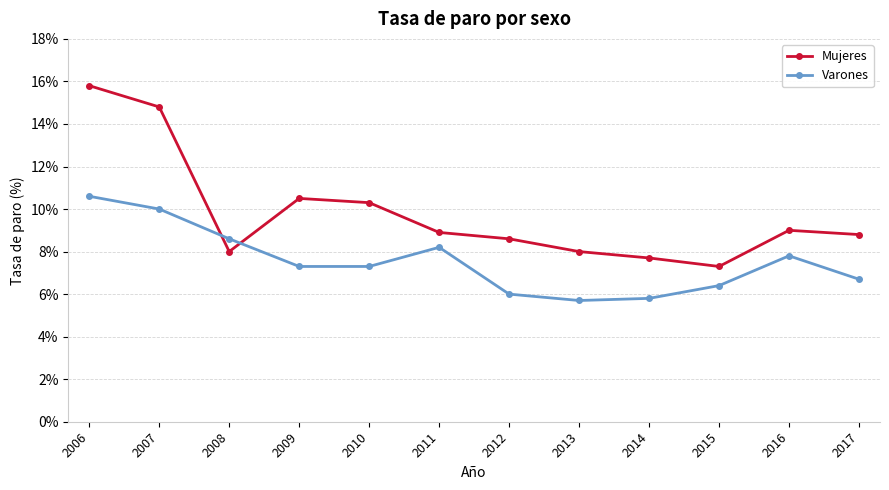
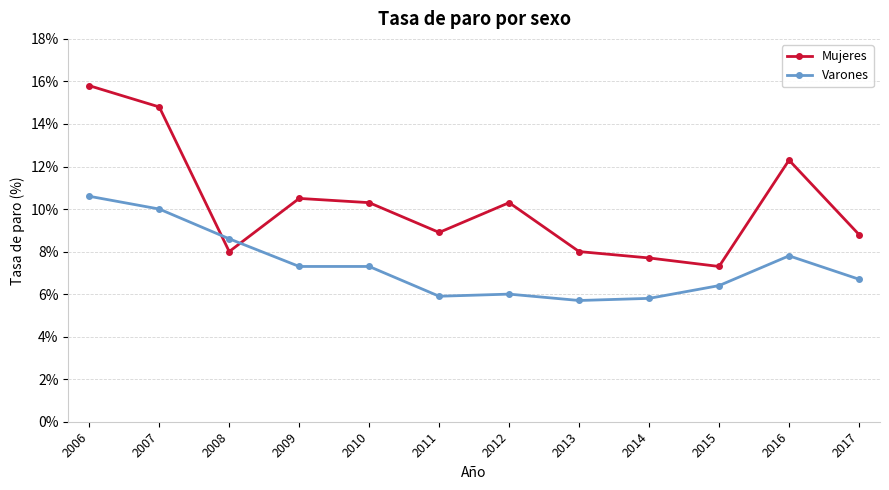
  {
    "Mujeres": {
      "2006": "15.8%",
      "2007": "14.8%",
      "2008": "8.0%",
      "2009": "10.5%",
      "2010": "10.3%",
      "2011": "8.9%",
-     "2012": "8.6%",
+     "2012": "10.3%",
      "2013": "8.0%",
      "2014": "7.7%",
      "2015": "7.3%",
-     "2016": "9.0%",
+     "2016": "12.3%",
      "2017": "8.8%"
    },
    "Varones": {
      "2006": "10.6%",
      "2007": "10.0%",
      "2008": "8.6%",
      "2009": "7.3%",
      "2010": "7.3%",
-     "2011": "8.2%",
+     "2011": "5.9%",
      "2012": "6.0%",
      "2013": "5.7%",
      "2014": "5.8%",
      "2015": "6.4%",
      "2016": "7.8%",
      "2017": "6.7%"
    }
  }
